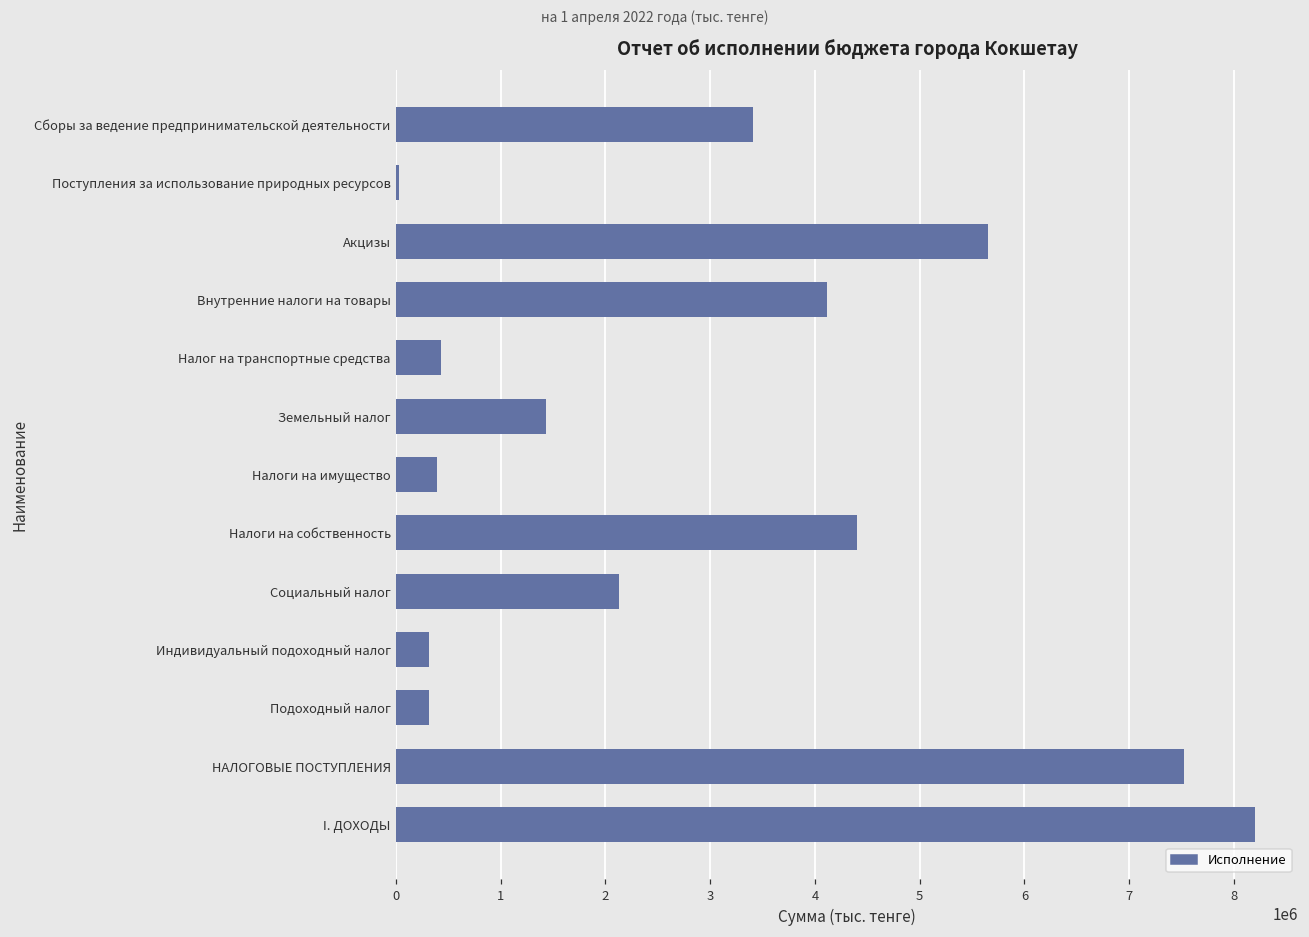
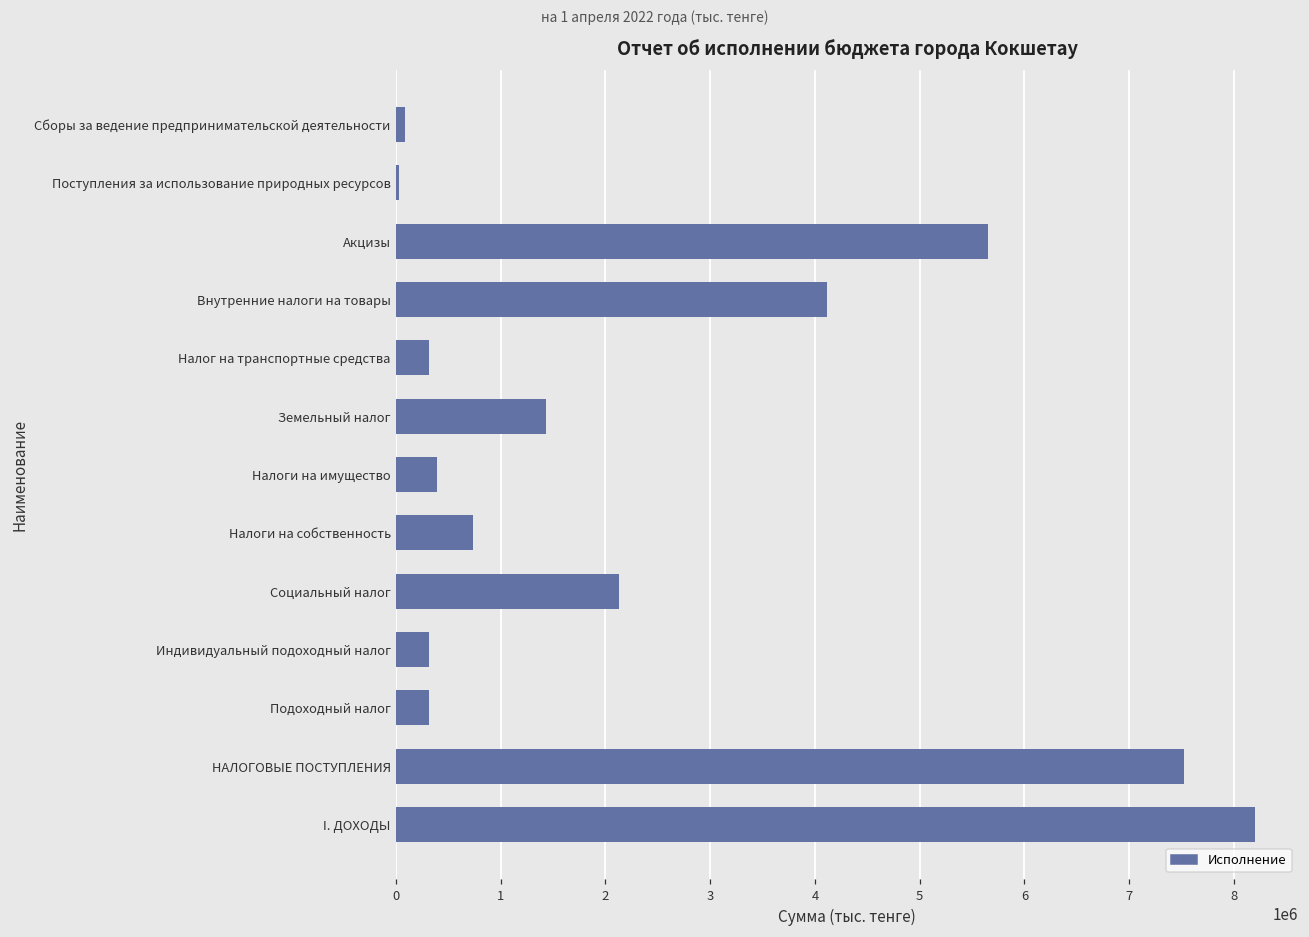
  {
-   "Сборы за ведение предпринимательской деятельности": 3400000,
+   "Сборы за ведение предпринимательской деятельности": 100000,
    "Акцизы": 5700000,
    "Внутренние налоги на товары": 4100000,
-   "Налог на транспортные средства": 400000,
+   "Налог на транспортные средства": 300000,
    "Земельный налог": 1400000,
    "Налоги на имущество": 400000,
-   "Налоги на собственность": 4400000,
+   "Налоги на собственность": 700000,
    "Социальный налог": 2100000,
    "Индивидуальный подоходный налог": 300000,
    "Подоходный налог": 300000,
    "НАЛОГОВЫЕ ПОСТУПЛЕНИЯ": 7500000,
    "I. ДОХОДЫ": 8200000
  }
